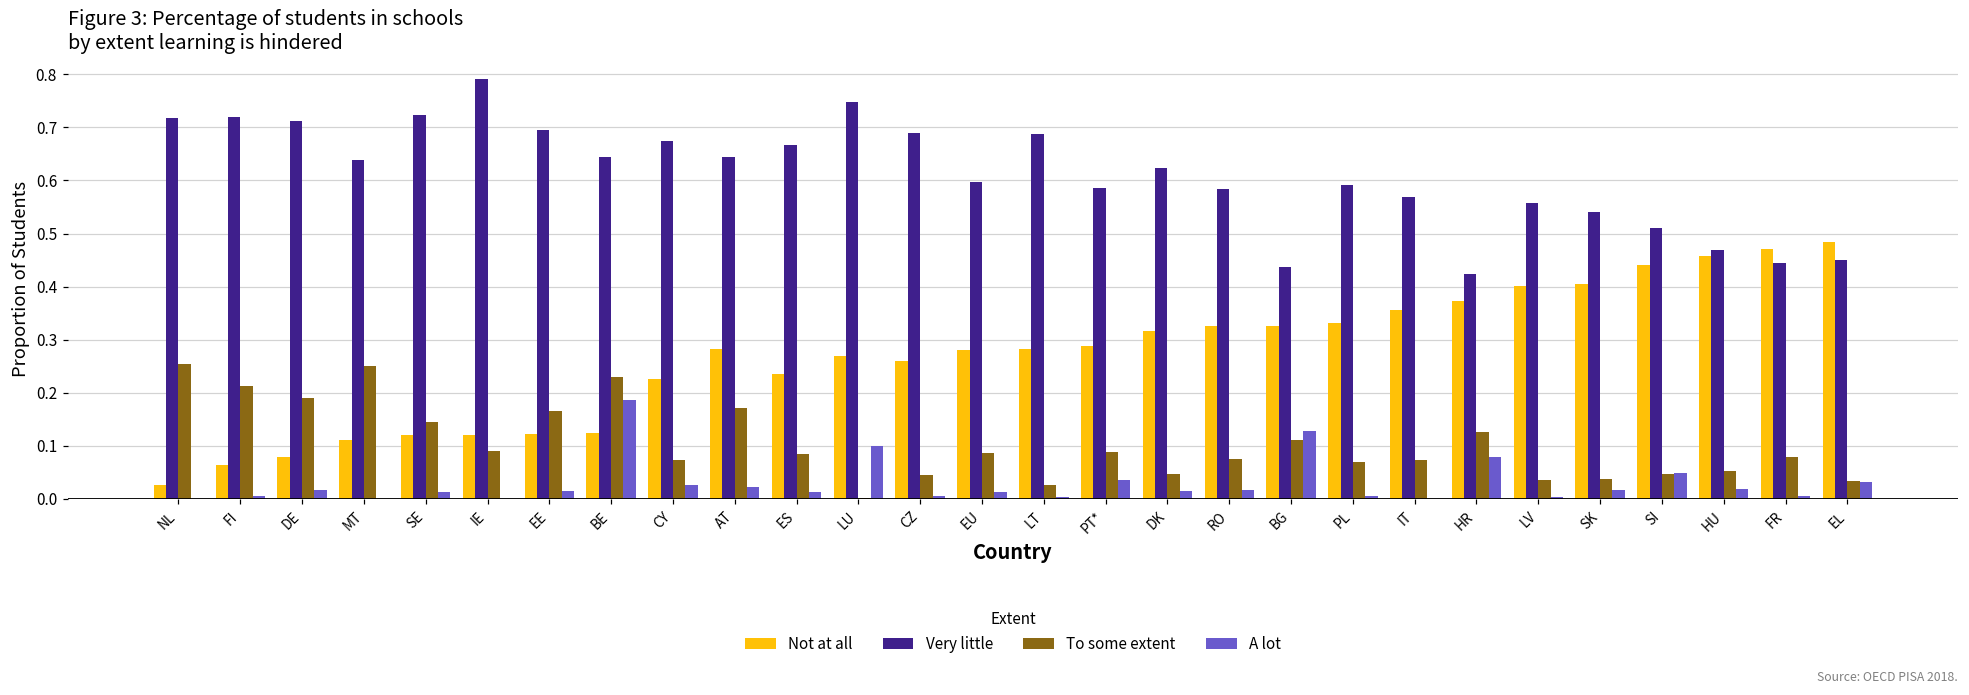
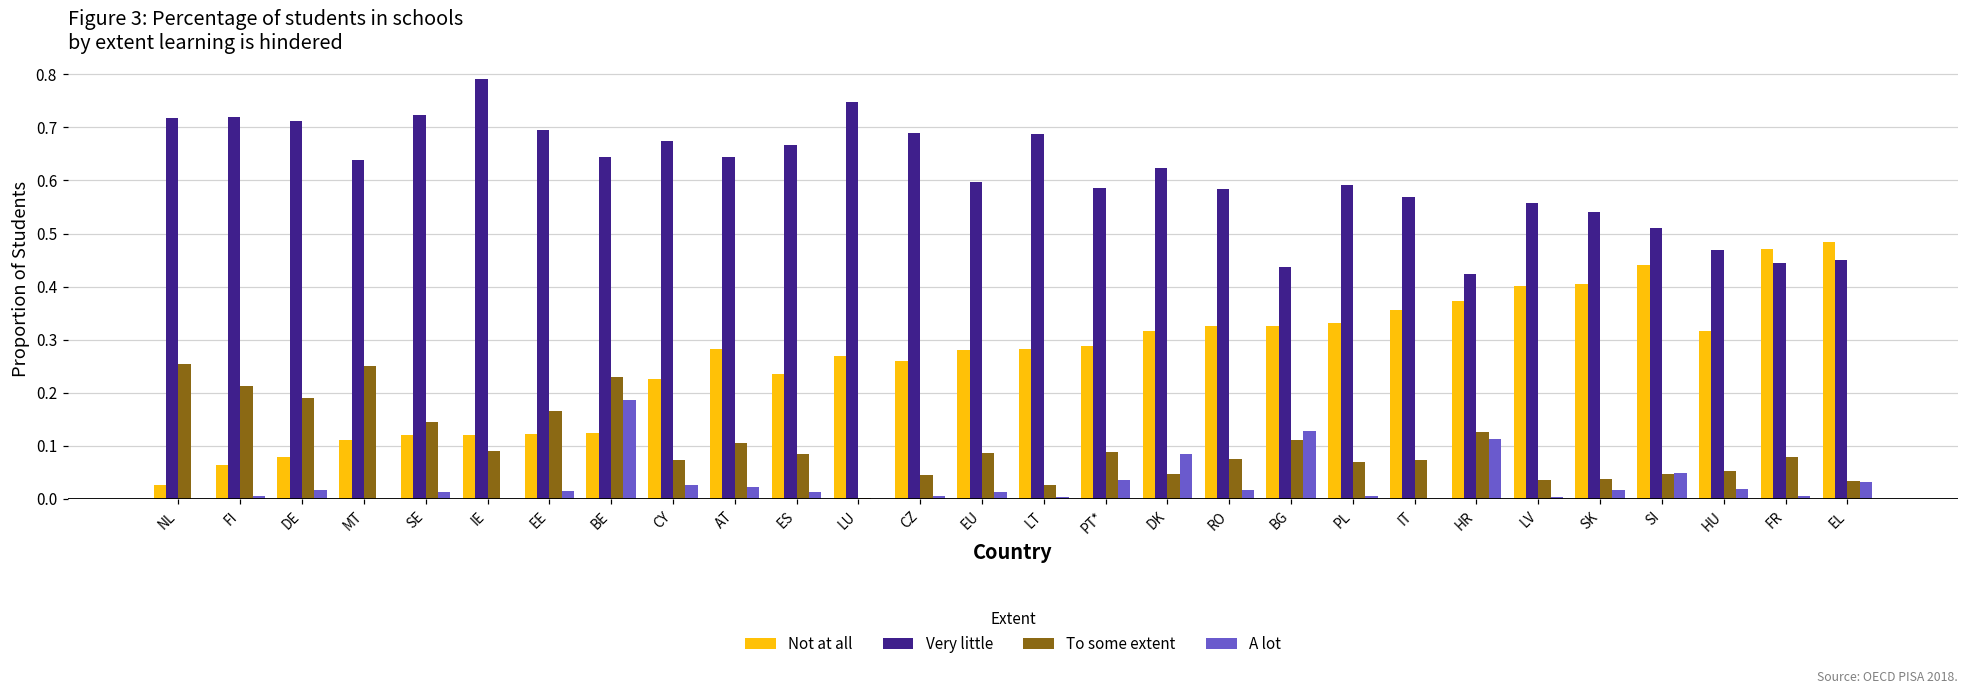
  {
    "Not at all": {
      "NL": 0.03,
      "FI": 0.06,
      "DE": 0.08,
      "MT": 0.11,
      "SE": 0.12,
      "IE": 0.12,
      "EE": 0.12,
      "BE": 0.12,
      "CY": 0.23,
      "AT": 0.28,
      "ES": 0.24,
      "LU": 0.27,
      "CZ": 0.26,
      "EU": 0.28,
      "LT": 0.28,
      "PT*": 0.29,
      "DK": 0.32,
      "RO": 0.33,
      "BG": 0.33,
      "PL": 0.33,
      "IT": 0.36,
      "HR": 0.37,
      "LV": 0.40,
      "SK": 0.41,
      "SI": 0.44,
-     "HU": 0.46,
+     "HU": 0.32,
      "FR": 0.47,
      "EL": 0.48
    },
    "Very little": {
      "NL": 0.72,
      "FI": 0.72,
      "DE": 0.71,
      "MT": 0.64,
      "SE": 0.72,
      "IE": 0.79,
      "EE": 0.70,
      "BE": 0.64,
      "CY": 0.67,
      "AT": 0.64,
      "ES": 0.67,
      "LU": 0.75,
      "CZ": 0.69,
      "EU": 0.60,
      "LT": 0.69,
      "PT*": 0.59,
      "DK": 0.62,
      "RO": 0.58,
      "BG": 0.44,
      "PL": 0.59,
      "IT": 0.57,
      "HR": 0.42,
      "LV": 0.56,
      "SK": 0.54,
      "SI": 0.51,
      "HU": 0.47,
      "FR": 0.44,
      "EL": 0.45
    },
    "To some extent": {
      "NL": 0.25,
      "FI": 0.21,
      "DE": 0.19,
      "MT": 0.25,
      "SE": 0.14,
      "IE": 0.09,
      "EE": 0.17,
      "BE": 0.23,
      "CY": 0.07,
-     "AT": 0.17,
+     "AT": 0.11,
      "ES": 0.08,
      "CZ": 0.05,
      "EU": 0.09,
      "LT": 0.03,
      "PT*": 0.09,
      "DK": 0.05,
      "RO": 0.07,
      "BG": 0.11,
      "PL": 0.07,
      "IT": 0.07,
      "HR": 0.13,
      "LV": 0.04,
      "SK": 0.04,
      "SI": 0.05,
      "HU": 0.05,
      "FR": 0.08,
      "EL": 0.03
    },
    "A lot": {
      "NL": 0.00,
      "DE": 0.02,
      "MT": 0.00,
      "SE": 0.01,
      "IE": 0.00,
      "EE": 0.02,
      "BE": 0.19,
      "CY": 0.03,
      "AT": 0.02,
      "ES": 0.01,
-     "LU": 0.1,
+     "LU": 0.0,
      "EU": 0.01,
      "PT*": 0.04,
-     "DK": 0.01,
+     "DK": 0.08,
      "RO": 0.02,
      "BG": 0.13,
      "PL": 0.01,
-     "HR": 0.08,
+     "HR": 0.11,
      "SK": 0.02,
      "SI": 0.05,
      "HU": 0.02,
      "FR": 0.01,
      "EL": 0.03
    }
  }
